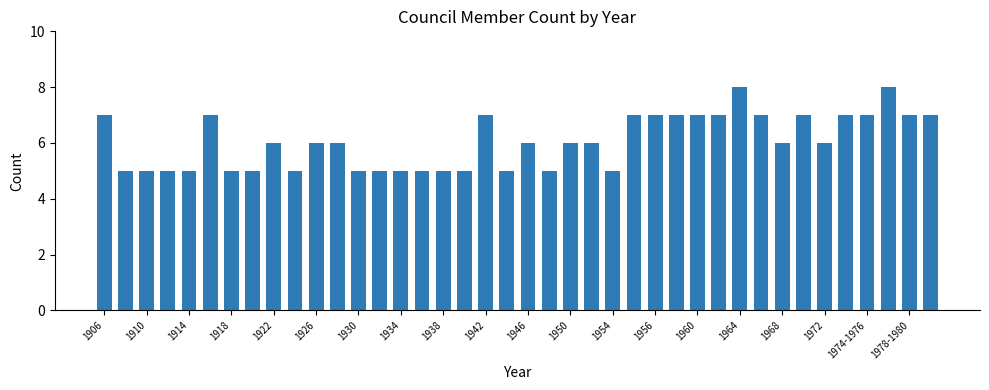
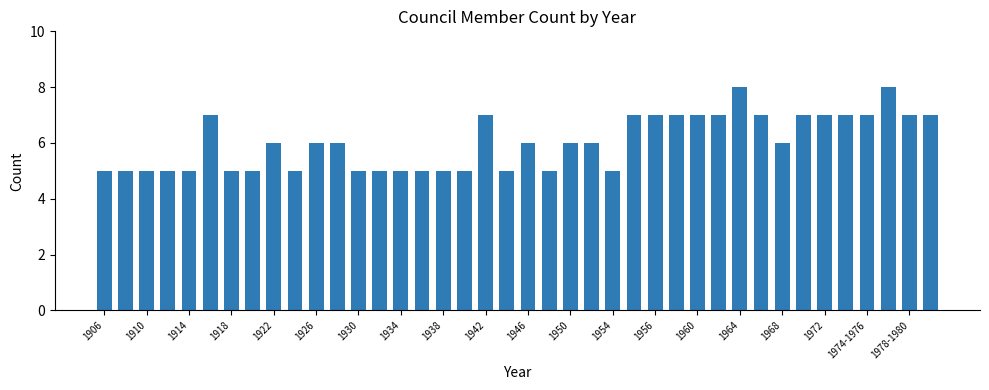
  {
-   "1906": 7,
+   "1906": 5,
    "1910": 5,
    "1914": 5,
    "1918": 5,
    "1922": 6,
    "1926": 6,
    "1930": 5,
    "1934": 5,
    "1938": 5,
    "1942": 7,
    "1946": 6,
    "1950": 6,
    "1954": 5,
    "1956": 7,
    "1960": 7,
    "1964": 8,
    "1968": 6,
-   "1972": 6,
+   "1972": 7,
    "1974-1976": 7,
    "1978-1980": 7
  }
